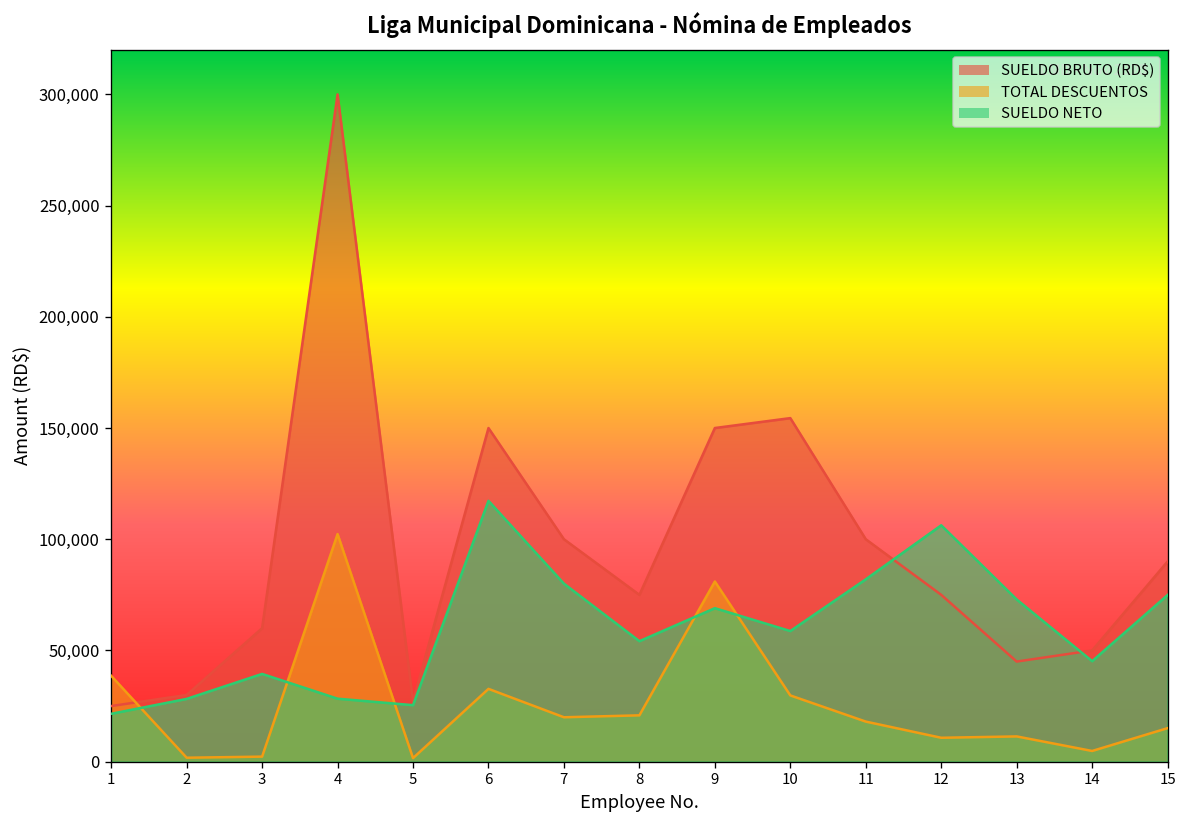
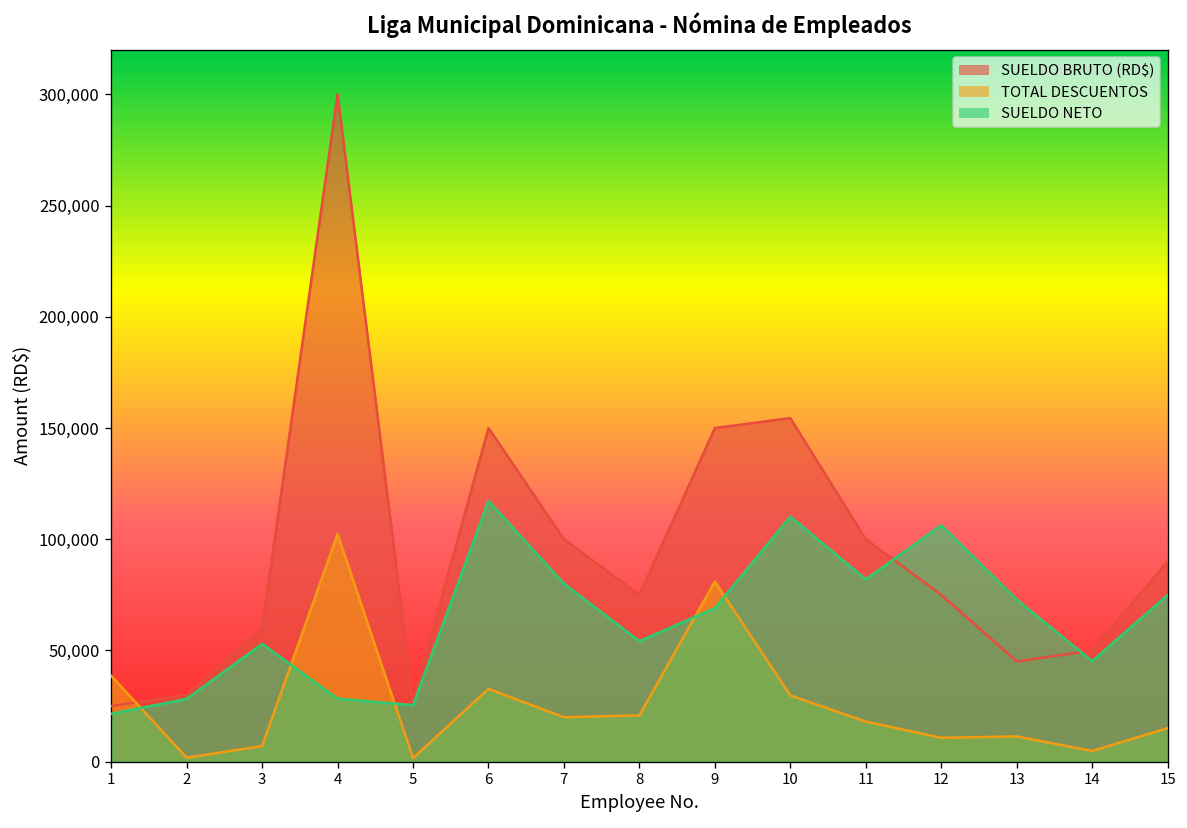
  {
    "SUELDO BRUTO (RD$)": {
      "1": "25,000",
      "2": "30,000",
      "3": "60,000",
      "4": "300,000",
      "5": "27,000",
      "6": "150,000",
      "7": "100,000",
      "8": "75,000",
      "9": "150,000",
      "10": "154,000",
      "11": "100,000",
      "12": "75,000",
      "13": "45,000",
      "14": "50,000",
      "15": "90,000"
    },
    "TOTAL DESCUENTOS": {
      "1": "39,000",
      "2": "2,000",
-     "3": "2,000",
+     "3": "7,000",
      "4": "102,000",
      "5": "2,000",
      "6": "33,000",
      "7": "20,000",
      "8": "21,000",
      "9": "81,000",
      "10": "30,000",
      "11": "18,000",
      "12": "11,000",
      "13": "11,000",
      "14": "5,000",
      "15": "15,000"
    },
    "SUELDO NETO": {
      "1": "22,000",
      "2": "28,000",
-     "3": "39,000",
+     "3": "53,000",
      "4": "28,000",
      "5": "25,000",
      "6": "117,000",
      "7": "80,000",
      "8": "54,000",
      "9": "69,000",
-     "10": "59,000",
+     "10": "110,000",
      "11": "82,000",
      "12": "106,000",
      "13": "73,000",
      "14": "45,000",
      "15": "75,000"
    }
  }
